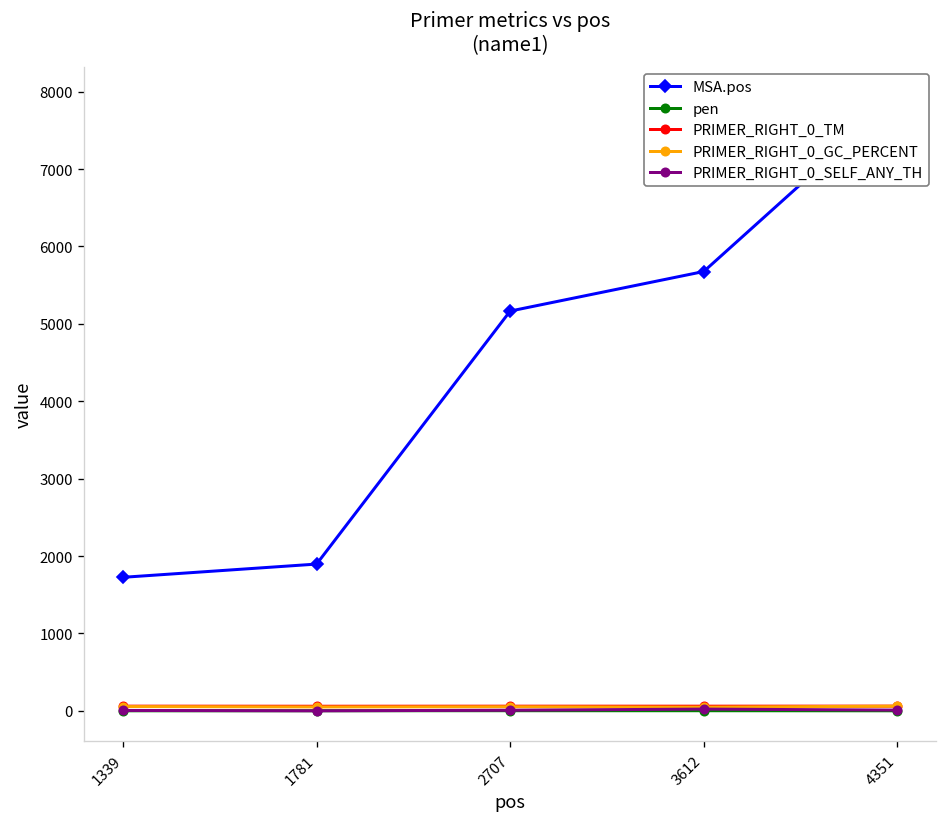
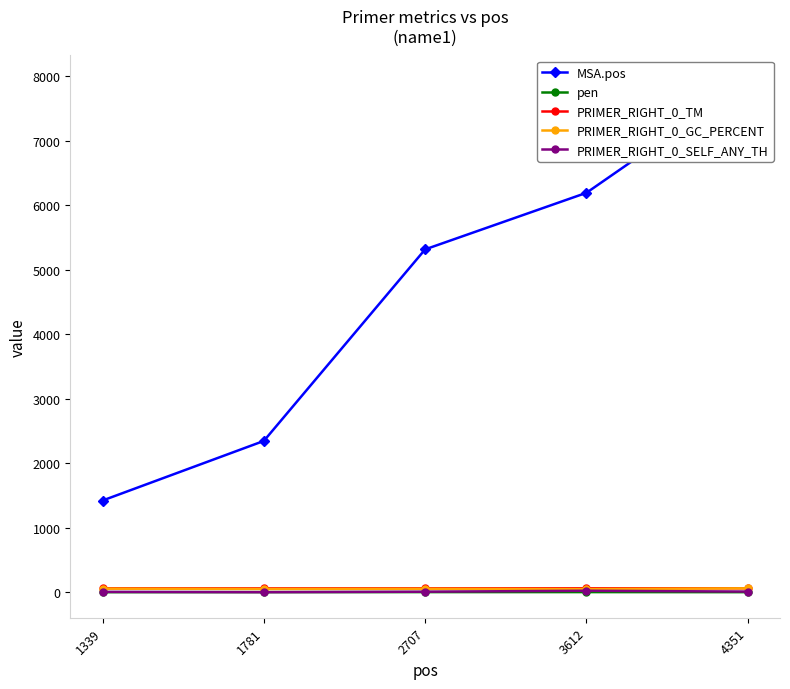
  {
    "MSA.pos": {
-     "1339": 1700,
-     "1781": 1900,
-     "2707": 5200,
-     "3612": 5700
+     "1339": 1400,
+     "1781": 2300,
+     "2707": 5300,
+     "3612": 6200
    }
  }
